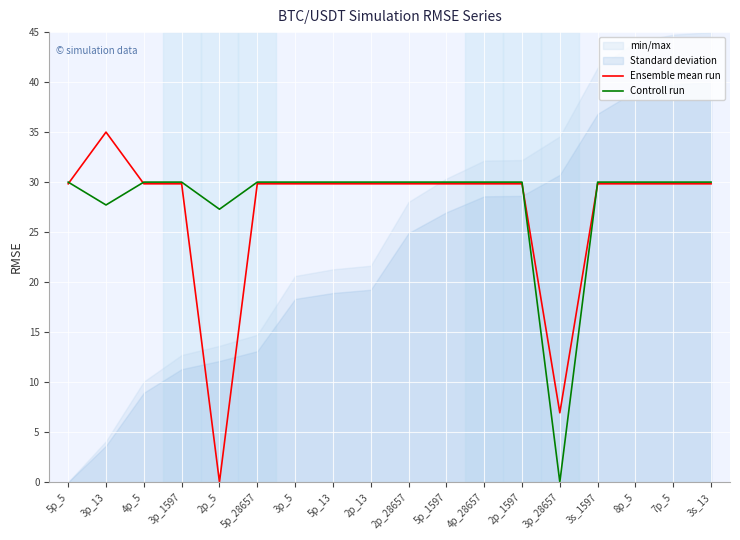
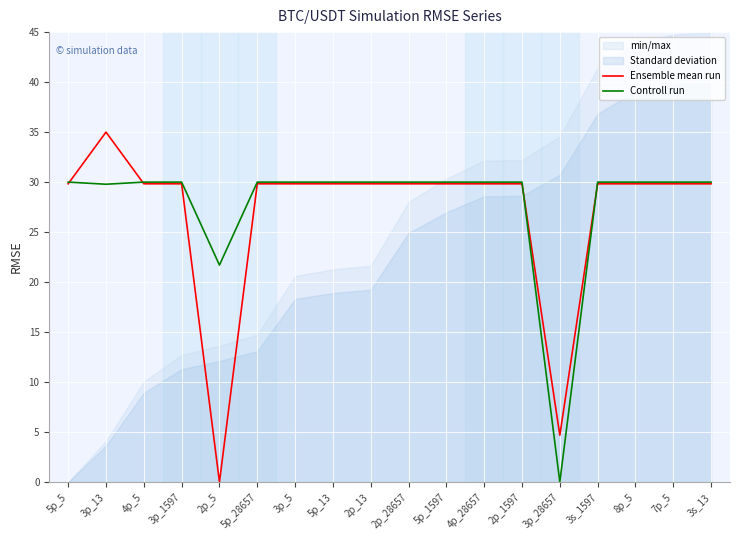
  {
    "Ensemble mean run": {
      "3p_13": 35,
      "2p_5": 0,
-     "3p_28657": 7
+     "3p_28657": 5
    },
    "Controll run": {
-     "3p_13": 28,
-     "2p_5": 27,
+     "3p_13": 30,
+     "2p_5": 22,
      "3p_28657": 0
    }
  }
